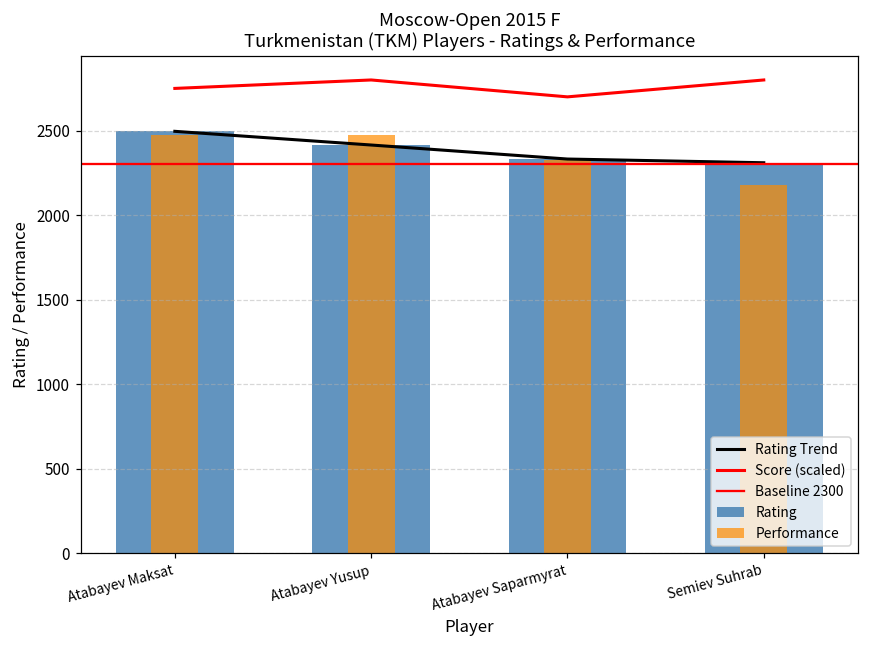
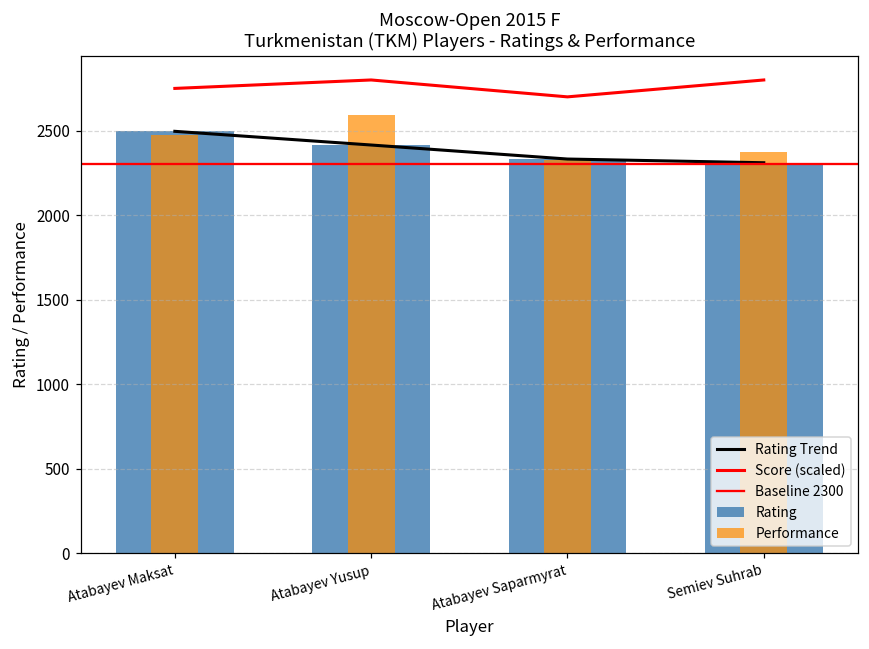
  {
    "Rating": {
      "Atabayev Maksat": 2500,
      "Atabayev Yusup": 2420,
      "Atabayev Saparmyrat": 2330,
      "Semiev Suhrab": 2310
    },
    "Score (scaled)": {
      "Atabayev Maksat": 2750,
      "Atabayev Yusup": 2800,
      "Atabayev Saparmyrat": 2700,
      "Semiev Suhrab": 2800
    },
    "Performance": {
-     "Atabayev Yusup": 2470,
+     "Atabayev Yusup": 2590,
      "Atabayev Saparmyrat": 2330,
-     "Semiev Suhrab": 2180
+     "Semiev Suhrab": 2380
    }
  }
